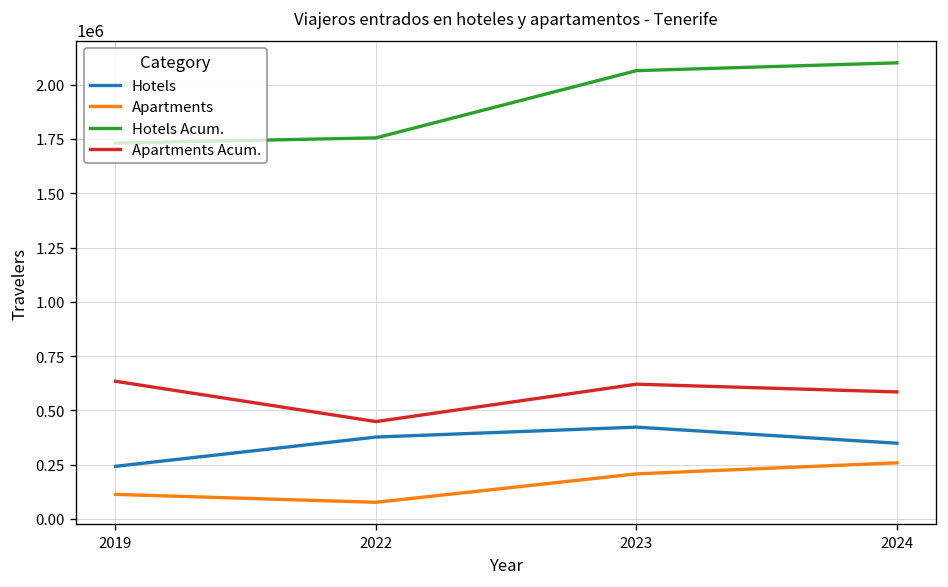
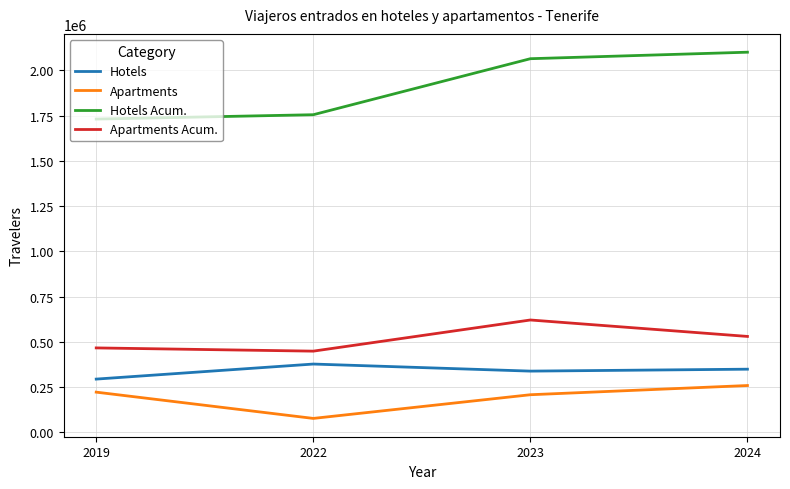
  {
    "Hotels": {
-     "2019": 240000,
+     "2019": 290000,
      "2022": 380000,
-     "2023": 420000,
+     "2023": 340000,
      "2024": 350000
    },
    "Apartments": {
-     "2019": 110000,
+     "2019": 220000,
      "2022": 80000,
      "2023": 210000,
      "2024": 260000
    },
    "Hotels Acum.": {
      "2022": 1760000,
      "2023": 2060000,
      "2024": 2100000
    },
    "Apartments Acum.": {
-     "2019": 630000,
+     "2019": 470000,
      "2022": 450000,
      "2023": 620000,
-     "2024": 580000
+     "2024": 530000
    }
  }
